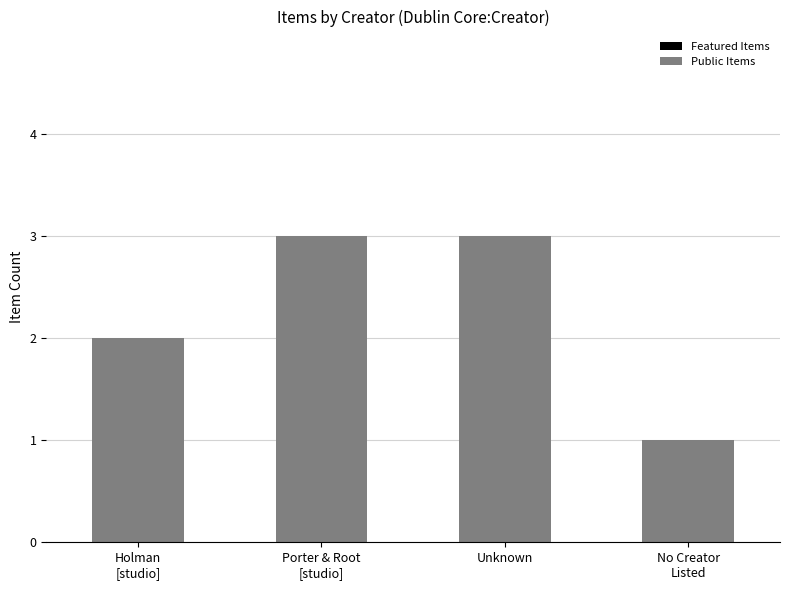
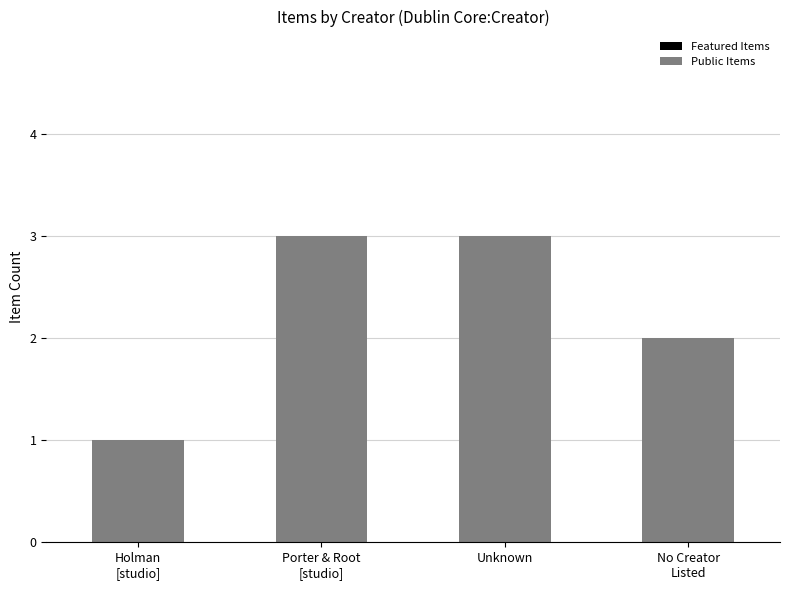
  {
    "Featured Items": {
      "Holman [studio]": 0,
      "Porter & Root [studio]": 0,
      "Unknown": 0,
      "No Creator Listed": 0
    },
    "Public Items": {
-     "Holman [studio]": 2,
+     "Holman [studio]": 1,
      "Porter & Root [studio]": 3,
      "Unknown": 3,
-     "No Creator Listed": 1
+     "No Creator Listed": 2
    }
  }
